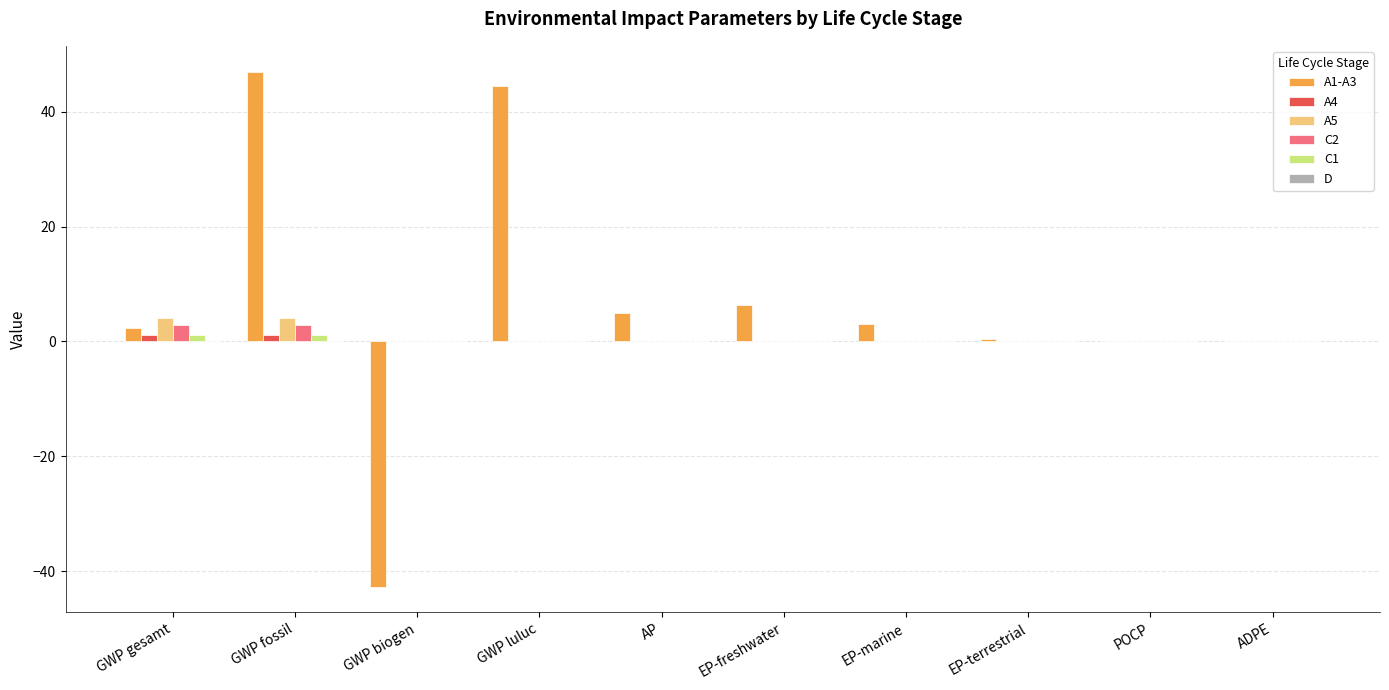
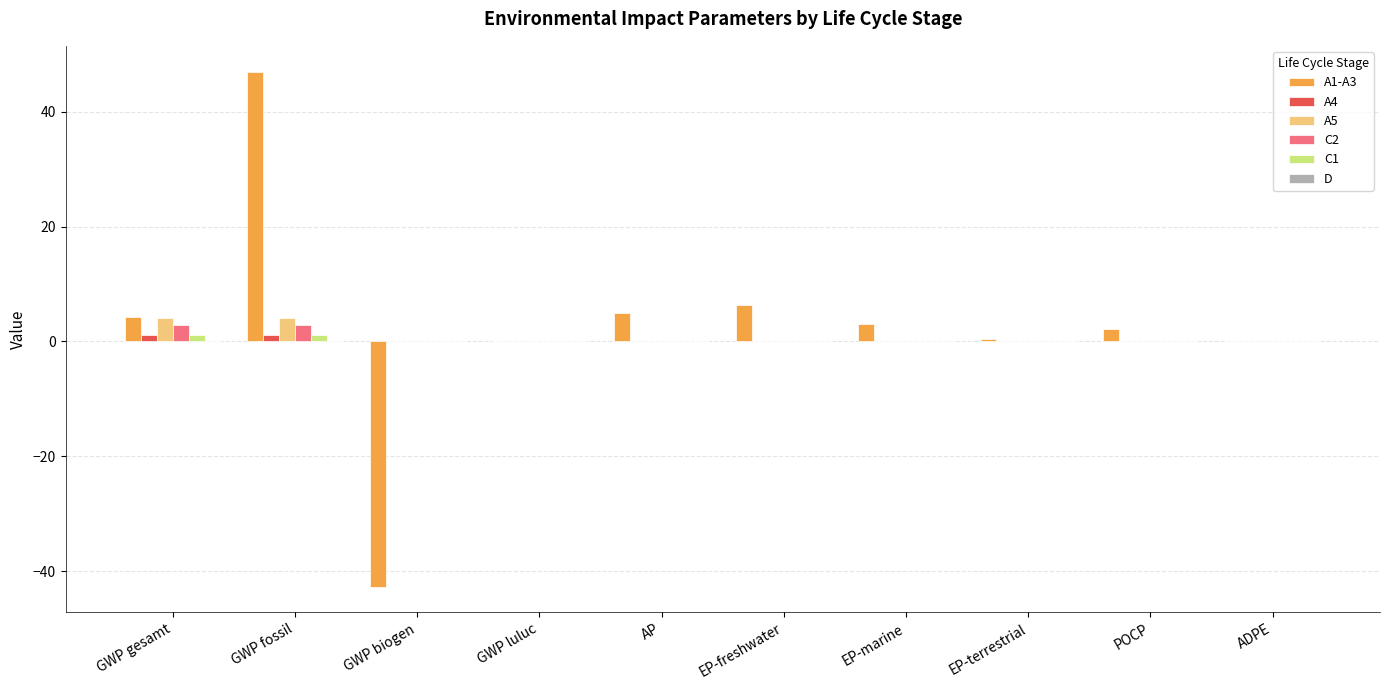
  {
    "A1-A3": {
-     "GWP gesamt": 2,
+     "GWP gesamt": 4,
      "GWP fossil": 47,
      "GWP biogen": -43,
-     "GWP luluc": 45,
+     "GWP luluc": 0,
      "AP": 5,
      "EP-freshwater": 6,
      "EP-marine": 3,
-     "POCP": 0
+     "POCP": 2
    },
    "D": {
      "GWP gesamt": 0,
      "GWP fossil": 0,
      "GWP biogen": 0,
      "GWP luluc": 0,
      "AP": 0,
      "EP-freshwater": 0,
      "EP-marine": 0,
      "EP-terrestrial": 0,
      "POCP": 0,
      "ADPE": 0
    }
  }
